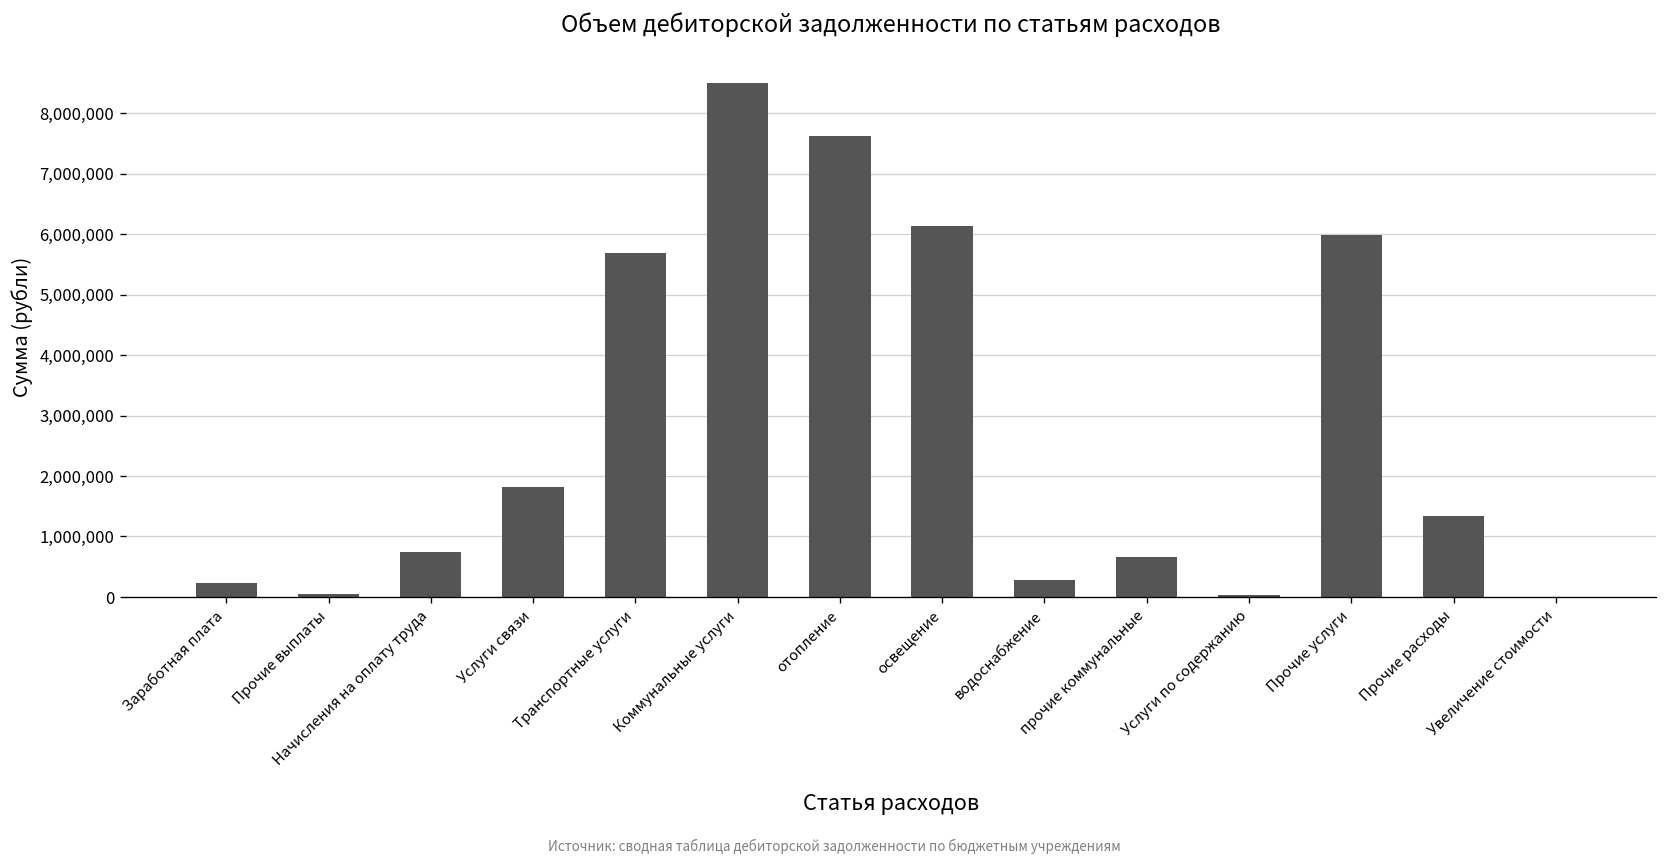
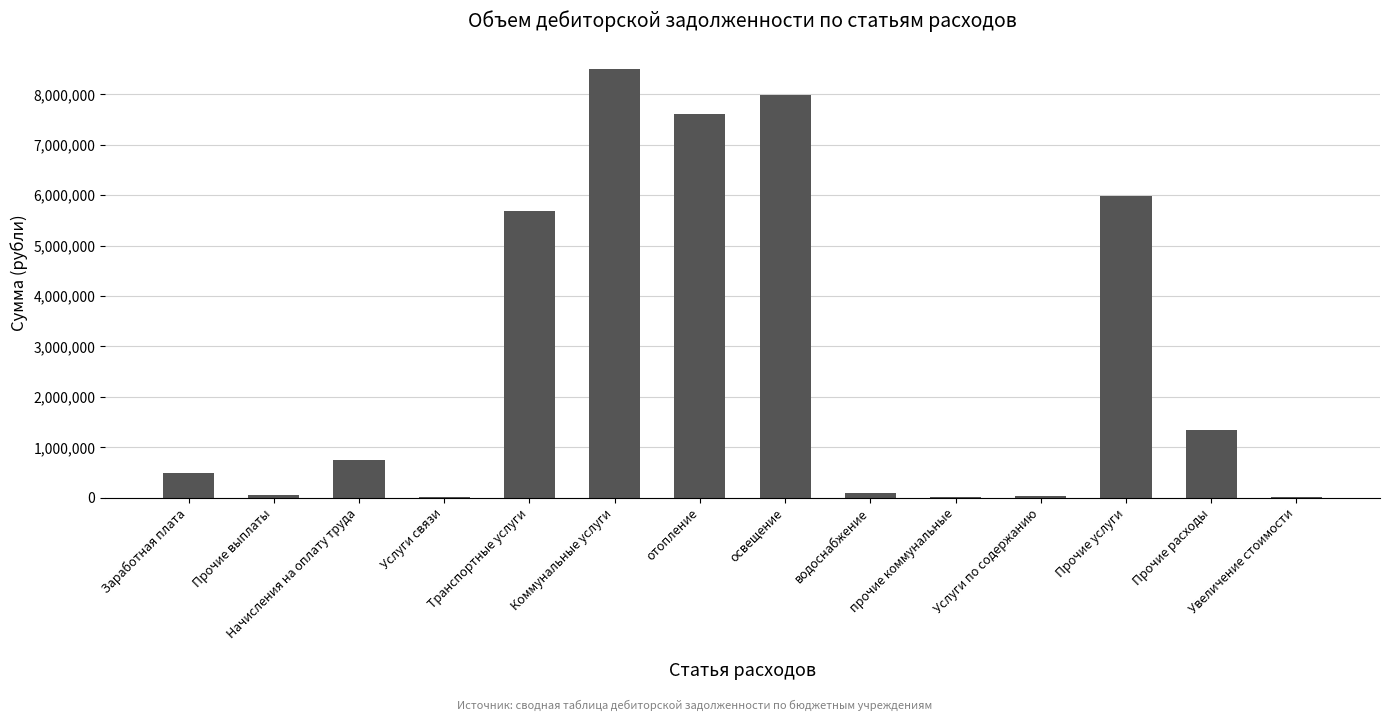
  {
-   "Заработная плата": "200,000",
+   "Заработная плата": "500,000",
    "Начисления на оплату труда": "700,000",
-   "Услуги связи": "1,800,000",
+   "Услуги связи": "0",
    "Транспортные услуги": "5,700,000",
    "Коммунальные услуги": "8,500,000",
    "отопление": "7,600,000",
-   "освещение": "6,100,000",
-   "водоснабжение": "300,000",
-   "прочие коммунальные": "700,000",
+   "освещение": "8,000,000",
+   "водоснабжение": "100,000",
+   "прочие коммунальные": "0",
    "Прочие услуги": "6,000,000",
    "Прочие расходы": "1,300,000"
  }
